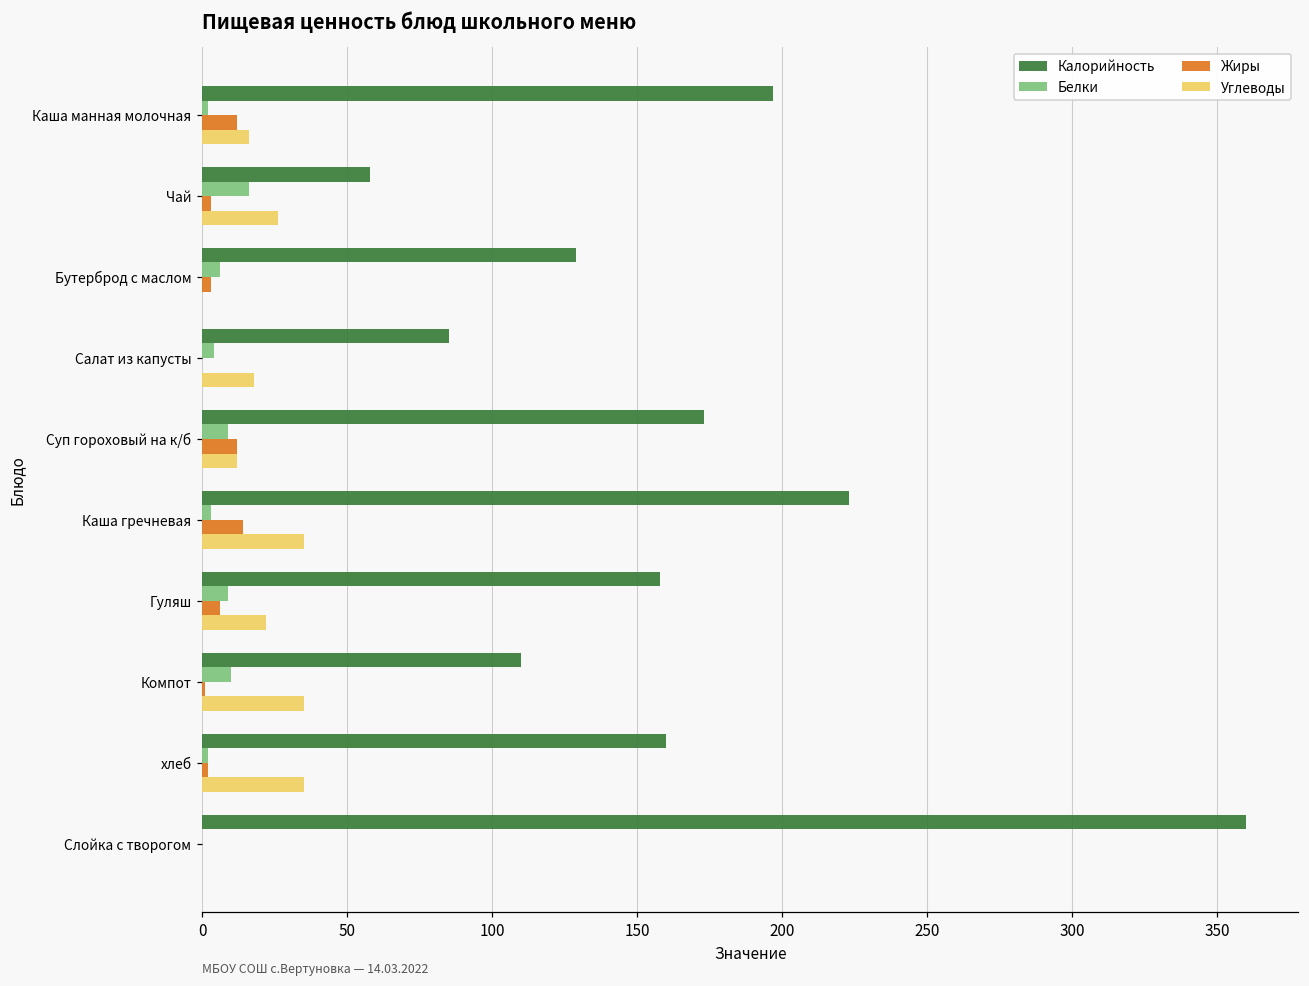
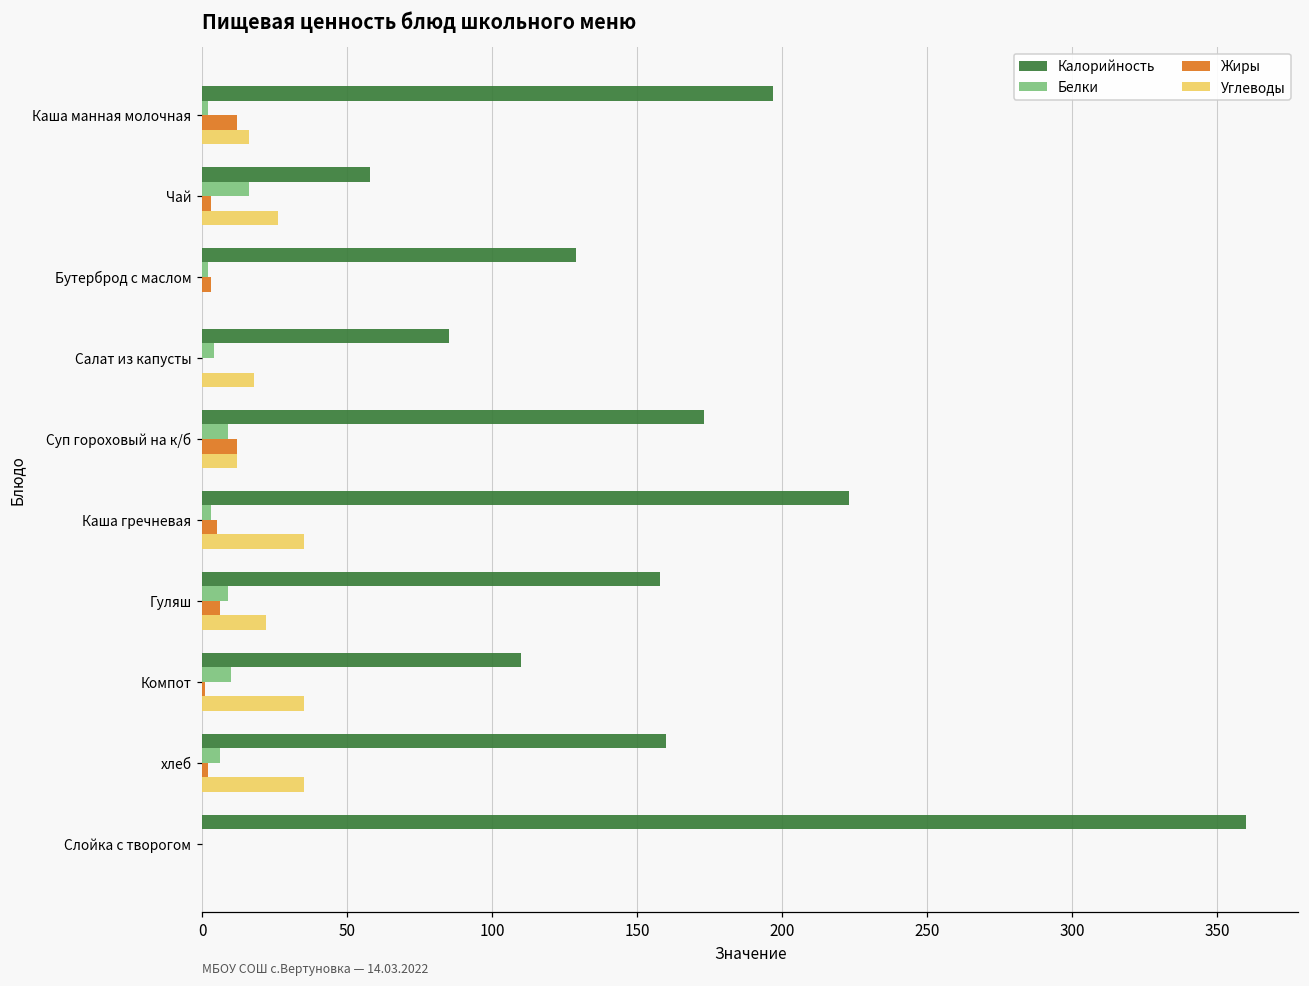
  {
    "Калорийность": {
      "Каша манная молочная": 197,
      "Чай": 58,
      "Бутерброд с маслом": 129,
      "Салат из капусты": 85,
      "Суп гороховый на к/б": 173,
      "Каша гречневая": 223,
      "Гуляш": 158,
      "Компот": 110,
      "хлеб": 160,
      "Слойка с творогом": 360
    },
    "Белки": {
      "Каша манная молочная": 2,
      "Чай": 16,
-     "Бутерброд с маслом": 6,
+     "Бутерброд с маслом": 2,
      "Салат из капусты": 4,
      "Суп гороховый на к/б": 9,
      "Каша гречневая": 3,
      "Гуляш": 9,
      "Компот": 10,
-     "хлеб": 2,
+     "хлеб": 6,
      "Слойка с творогом": 0
    },
    "Жиры": {
      "Каша манная молочная": 12,
      "Чай": 3,
      "Бутерброд с маслом": 3,
      "Салат из капусты": 0,
      "Суп гороховый на к/б": 12,
-     "Каша гречневая": 14,
+     "Каша гречневая": 5,
      "Гуляш": 6,
      "Компот": 1,
      "хлеб": 2,
      "Слойка с творогом": 0
    },
    "Углеводы": {
      "Каша манная молочная": 16,
      "Чай": 26,
      "Бутерброд с маслом": 0,
      "Салат из капусты": 18,
      "Суп гороховый на к/б": 12,
      "Каша гречневая": 35,
      "Гуляш": 22,
      "Компот": 35,
      "хлеб": 35,
      "Слойка с творогом": 0
    }
  }
